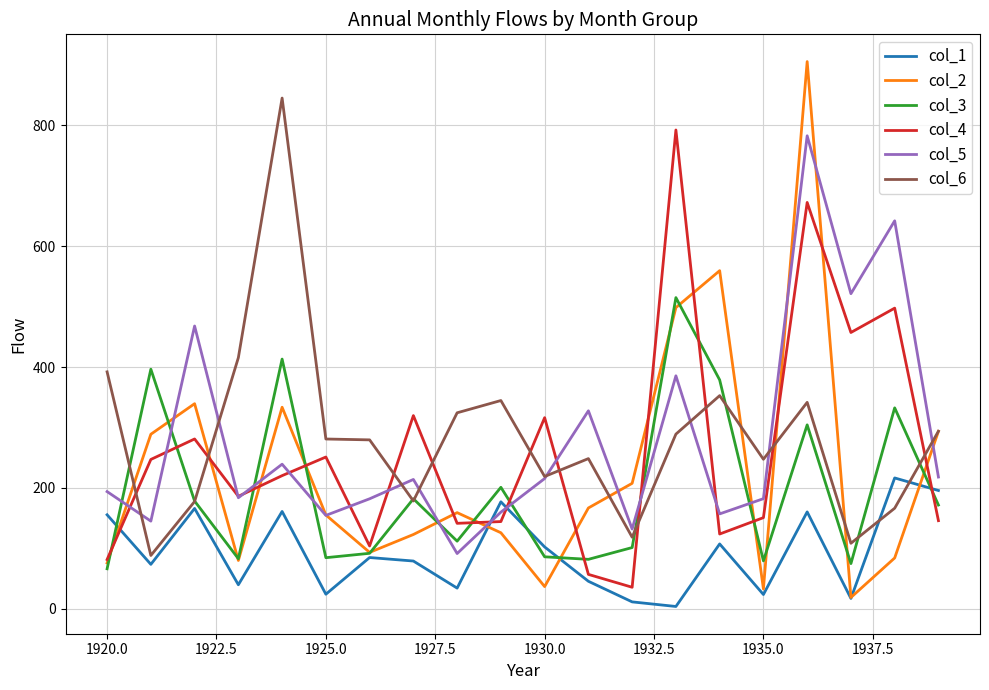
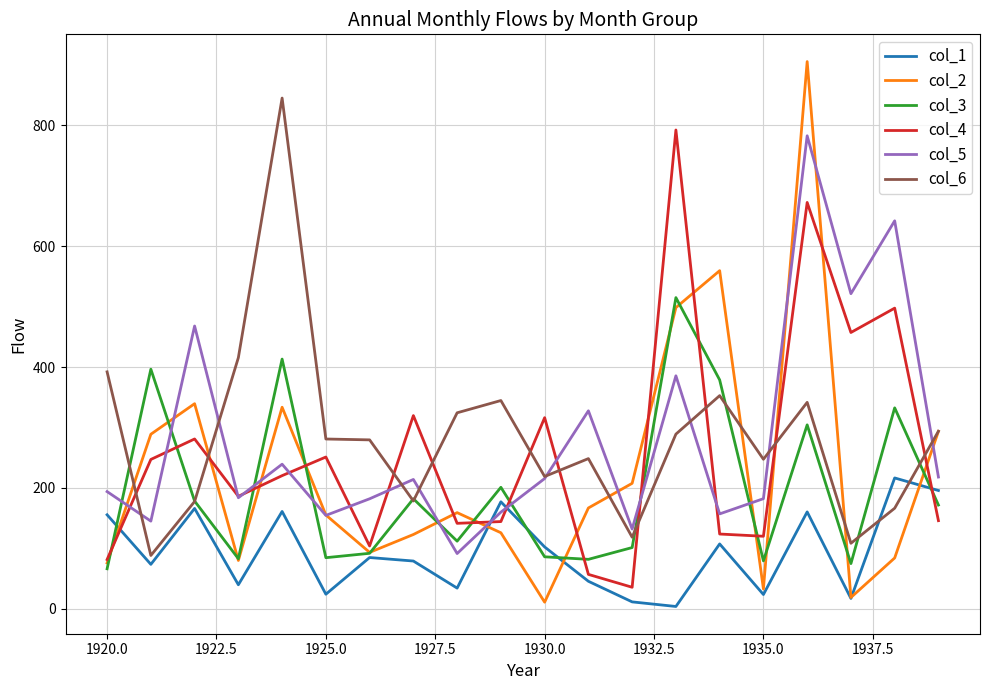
  {
    "col_1": {
      "1920.0": 160,
      "1925.0": 20,
      "1930.0": 100,
      "1935.0": 20
    },
    "col_2": {
      "1920.0": 80,
-     "1930.0": 40,
+     "1930.0": 10,
      "1935.0": 30
    },
    "col_3": {
      "1920.0": 70,
      "1925.0": 80,
      "1930.0": 90,
      "1935.0": 80
    },
    "col_4": {
      "1920.0": 80,
      "1925.0": 250,
      "1930.0": 320,
-     "1935.0": 150
+     "1935.0": 120
    },
    "col_5": {
      "1920.0": 190,
      "1935.0": 180
    },
    "col_6": {
      "1920.0": 390,
      "1925.0": 280,
      "1935.0": 250
    }
  }
